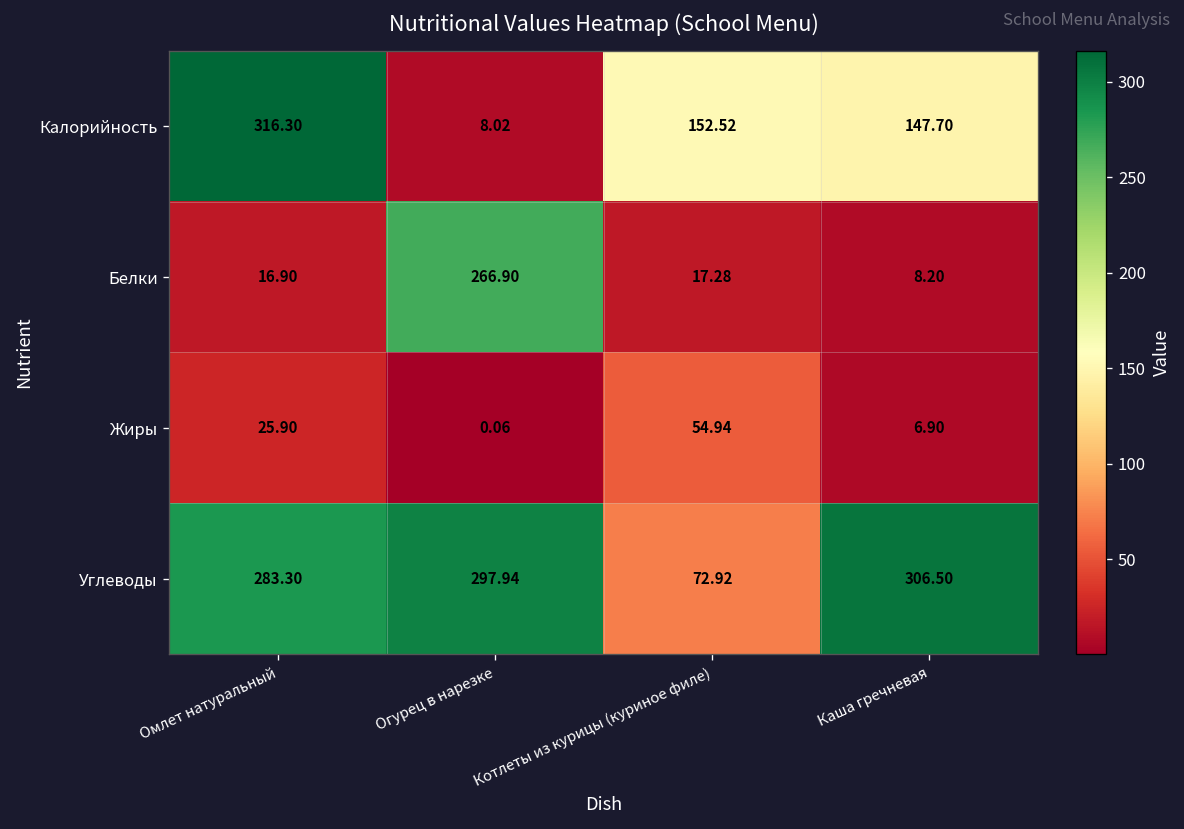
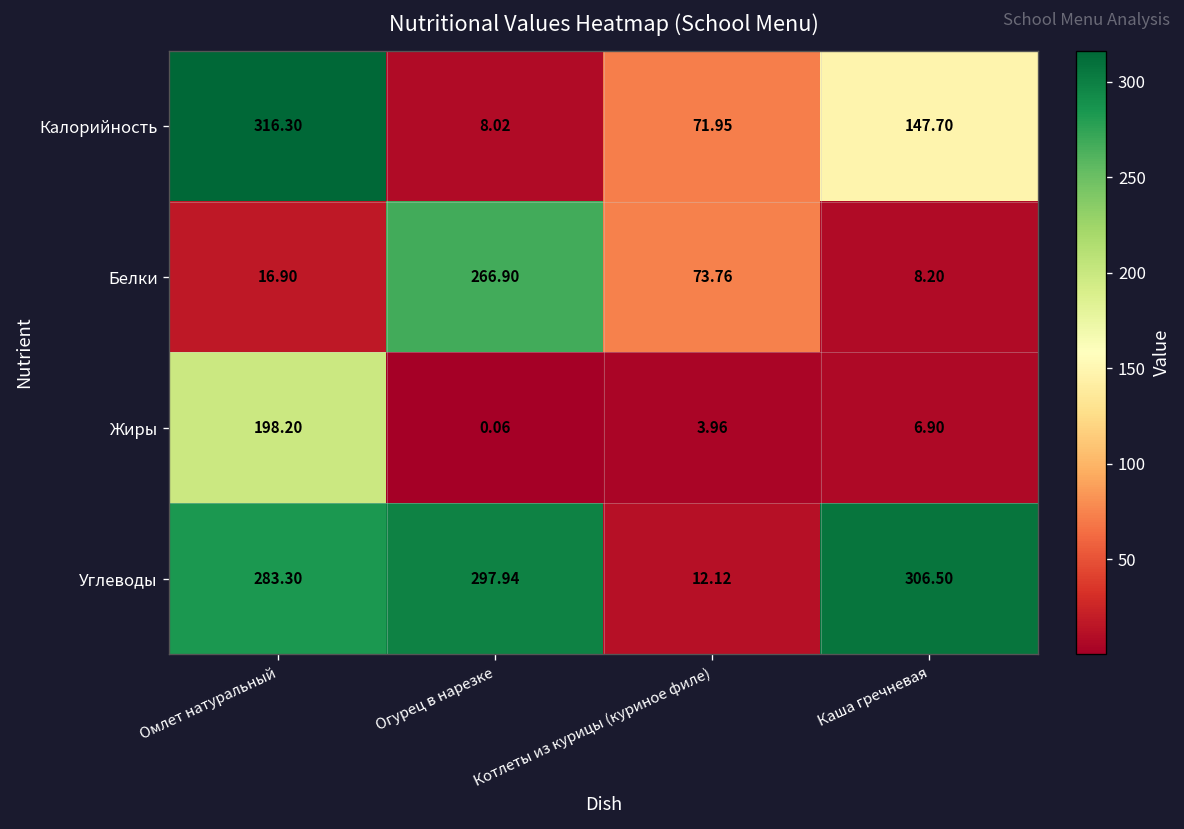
  {
    "Калорийность": {
      "Омлет натуральный": 316.30,
      "Огурец в нарезке": 8.02,
-     "Котлеты из курицы (куриное филе)": 152.52,
+     "Котлеты из курицы (куриное филе)": 71.95,
      "Каша гречневая": 147.70
    },
    "Белки": {
      "Омлет натуральный": 16.90,
      "Огурец в нарезке": 266.90,
-     "Котлеты из курицы (куриное филе)": 17.28,
+     "Котлеты из курицы (куриное филе)": 73.76,
      "Каша гречневая": 8.20
    },
    "Жиры": {
-     "Омлет натуральный": 25.90,
+     "Омлет натуральный": 198.20,
      "Огурец в нарезке": 0.06,
-     "Котлеты из курицы (куриное филе)": 54.94,
+     "Котлеты из курицы (куриное филе)": 3.96,
      "Каша гречневая": 6.90
    },
    "Углеводы": {
      "Омлет натуральный": 283.30,
      "Огурец в нарезке": 297.94,
-     "Котлеты из курицы (куриное филе)": 72.92,
+     "Котлеты из курицы (куриное филе)": 12.12,
      "Каша гречневая": 306.50
    }
  }
